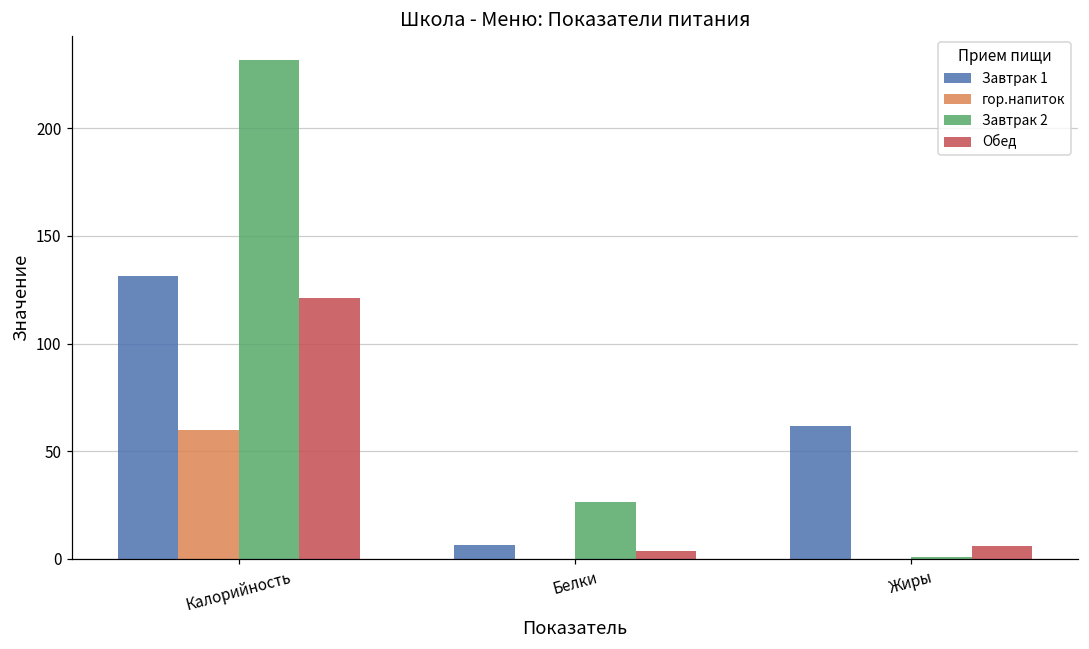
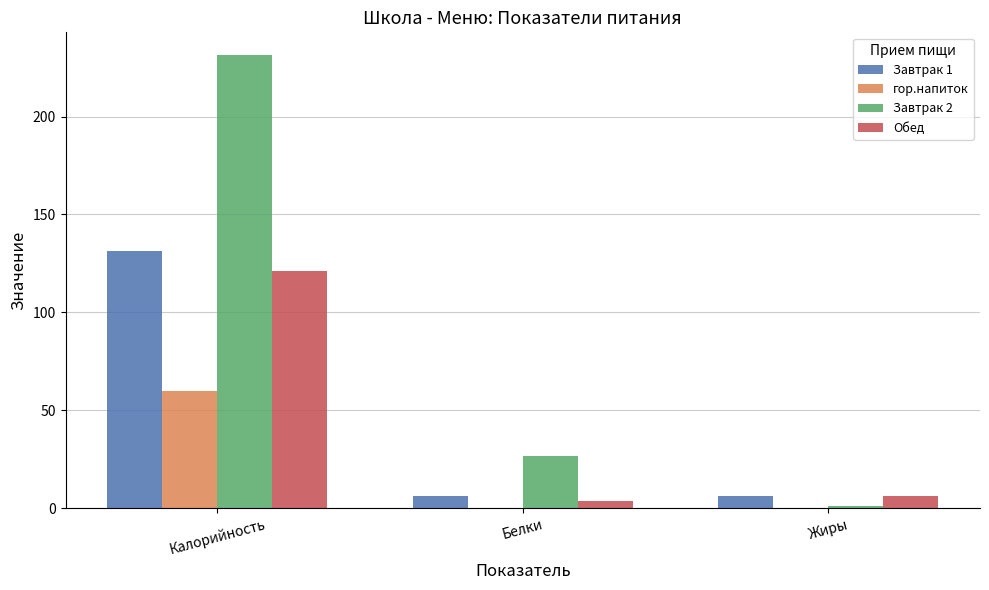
  {
    "Завтрак 1": {
      "Калорийность": 131,
      "Белки": 6,
-     "Жиры": 62
+     "Жиры": 6
    },
    "Завтрак 2": {
      "Калорийность": 231,
      "Белки": 27
    }
  }
